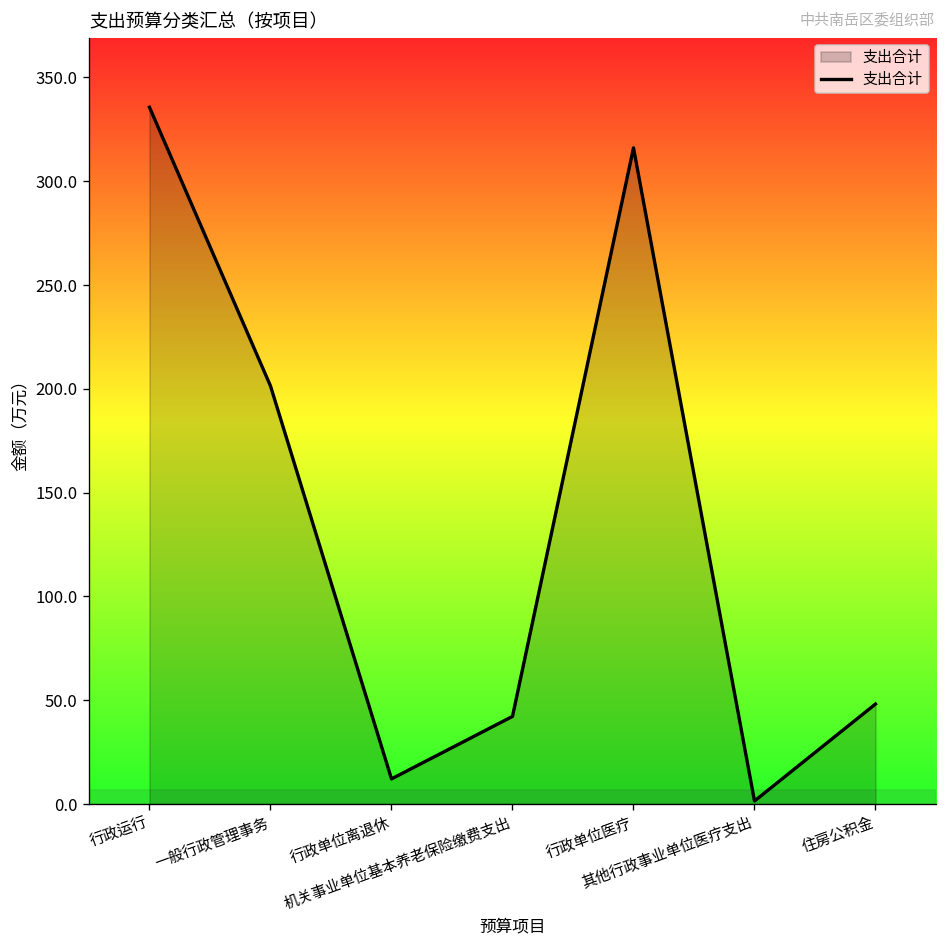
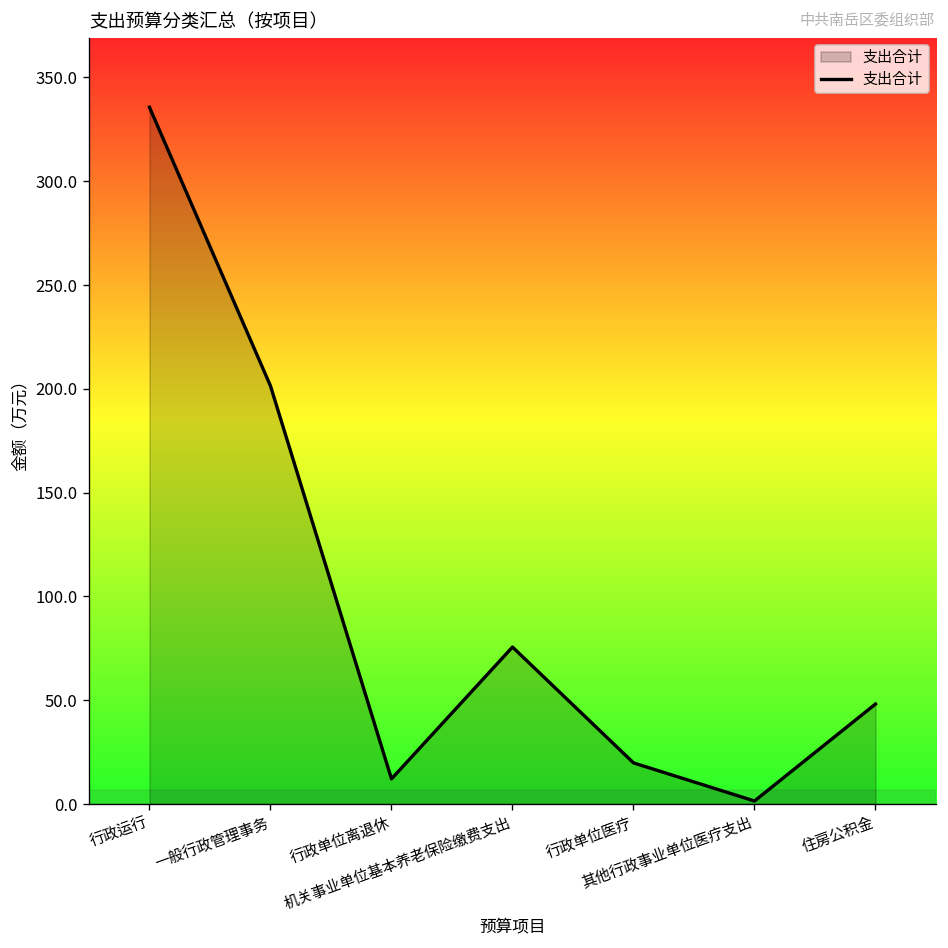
  {
    "行政运行": 336,
    "一般行政管理事务": 201,
    "行政单位离退休": 12,
-   "机关事业单位基本养老保险缴费支出": 42,
-   "行政单位医疗": 316,
+   "机关事业单位基本养老保险缴费支出": 76,
+   "行政单位医疗": 20,
    "住房公积金": 48
  }
